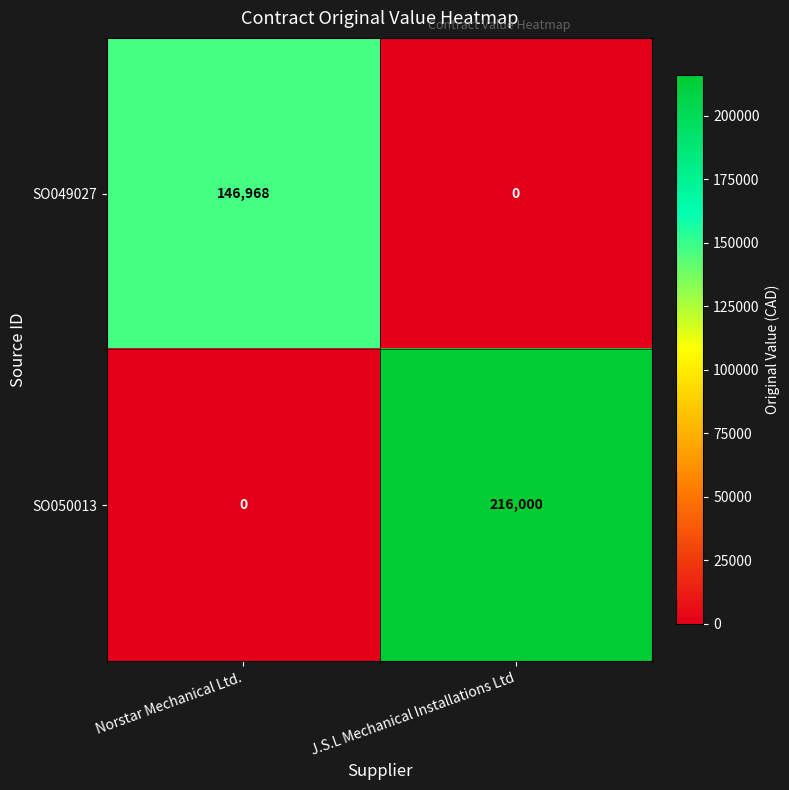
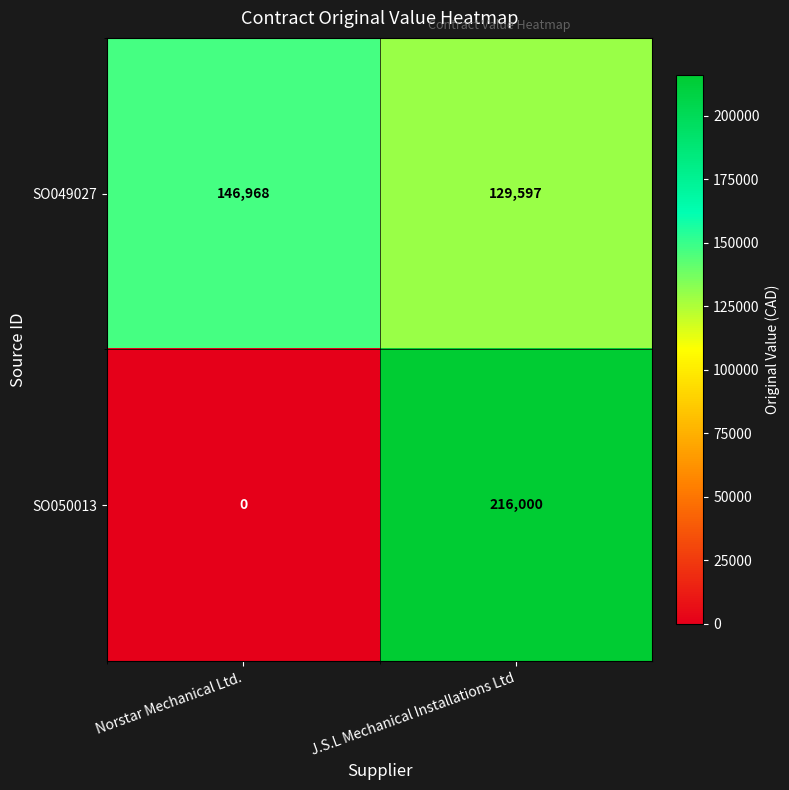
  {
    "SO049027": {
      "Norstar Mechanical Ltd.": "146,968",
-     "J.S.L Mechanical Installations Ltd": "0"
+     "J.S.L Mechanical Installations Ltd": "129,597"
    },
    "SO050013": {
      "Norstar Mechanical Ltd.": "0",
      "J.S.L Mechanical Installations Ltd": "216,000"
    }
  }
